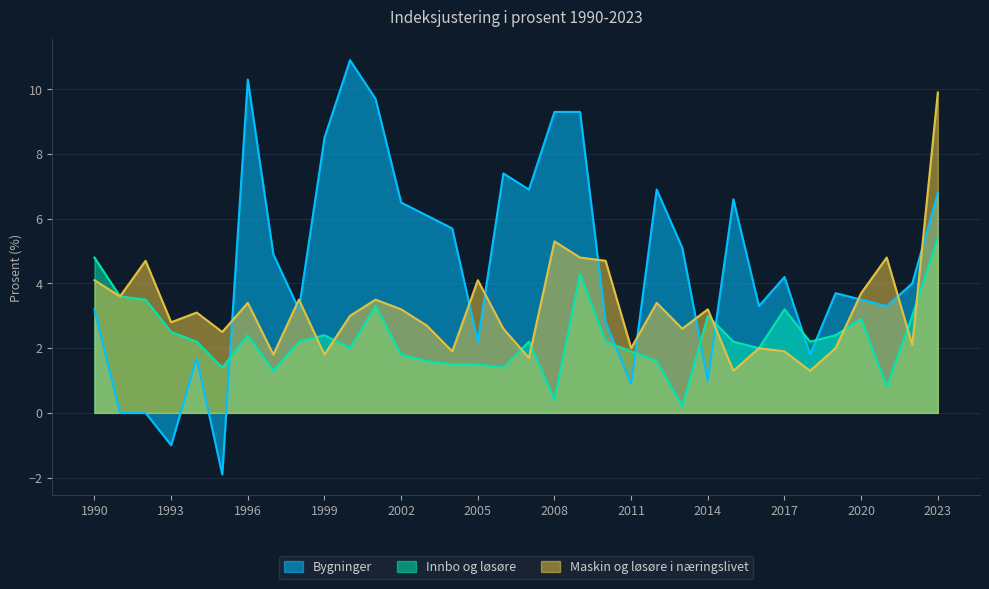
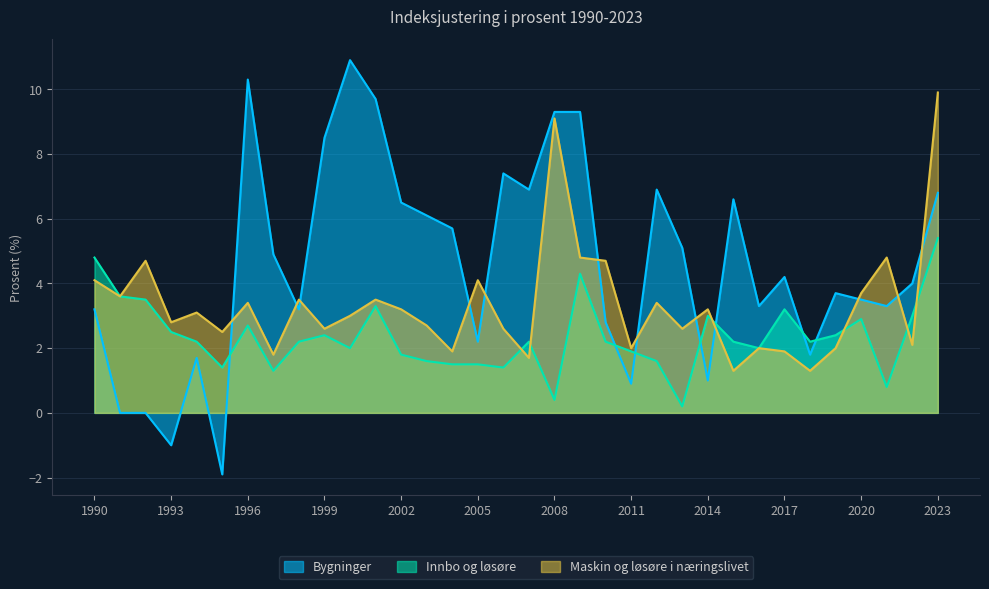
  {
    "Innbo og løsøre": {
      "1990": 4.8,
      "1993": 2.5,
-     "1996": 2.4,
+     "1996": 2.7,
      "1999": 2.4,
      "2002": 1.8,
      "2005": 1.5,
      "2008": 0.4,
      "2011": 1.9,
      "2014": 3.0,
      "2017": 3.2,
      "2020": 2.9,
      "2023": 5.4
    },
    "Maskin og løsøre i næringslivet": {
      "1990": 4.1,
      "1993": 2.8,
      "1996": 3.4,
-     "1999": 1.8,
+     "1999": 2.6,
      "2002": 3.2,
      "2005": 4.1,
-     "2008": 5.3,
+     "2008": 9.1,
      "2011": 2.0,
      "2014": 3.2,
      "2017": 1.9,
      "2020": 3.7,
      "2023": 9.9
    }
  }
